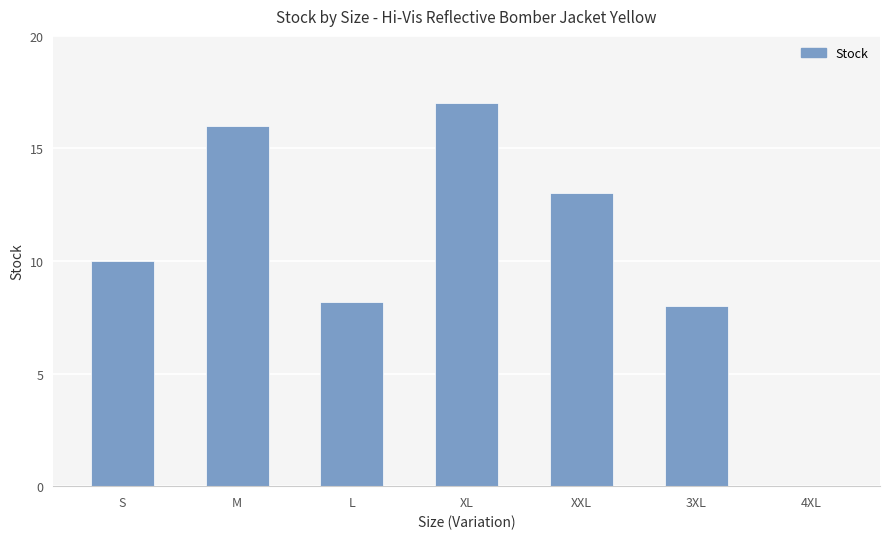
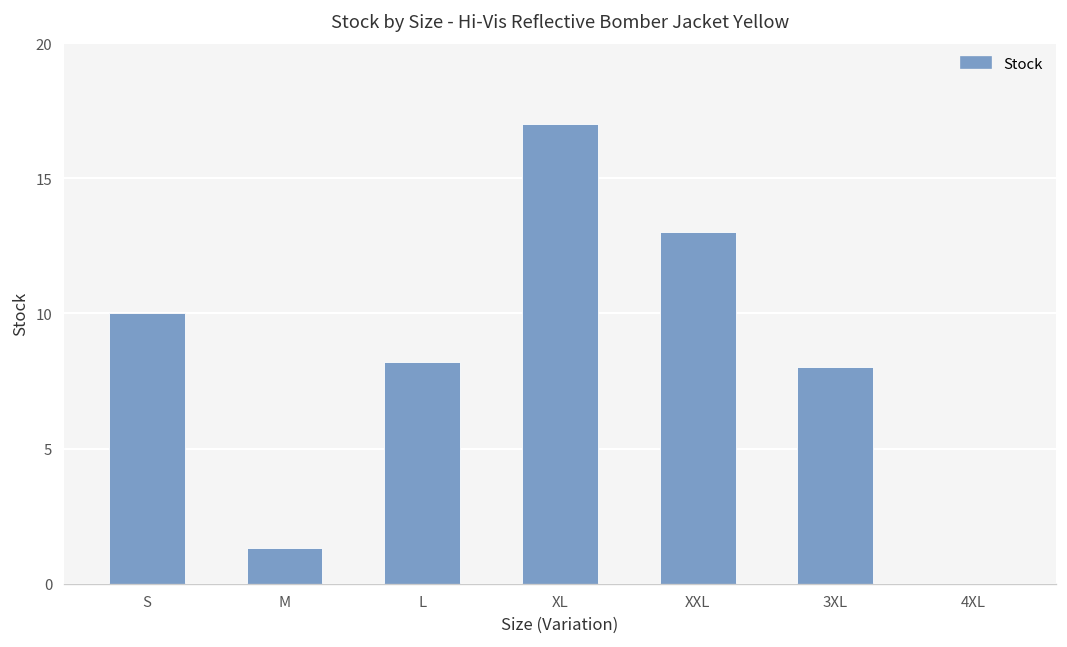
  {
    "S": 10.0,
-   "M": 16.0,
+   "M": 1.3,
    "L": 8.2,
    "XL": 17.0,
    "XXL": 13.0,
    "3XL": 8.0,
    "4XL": 0.0
  }
